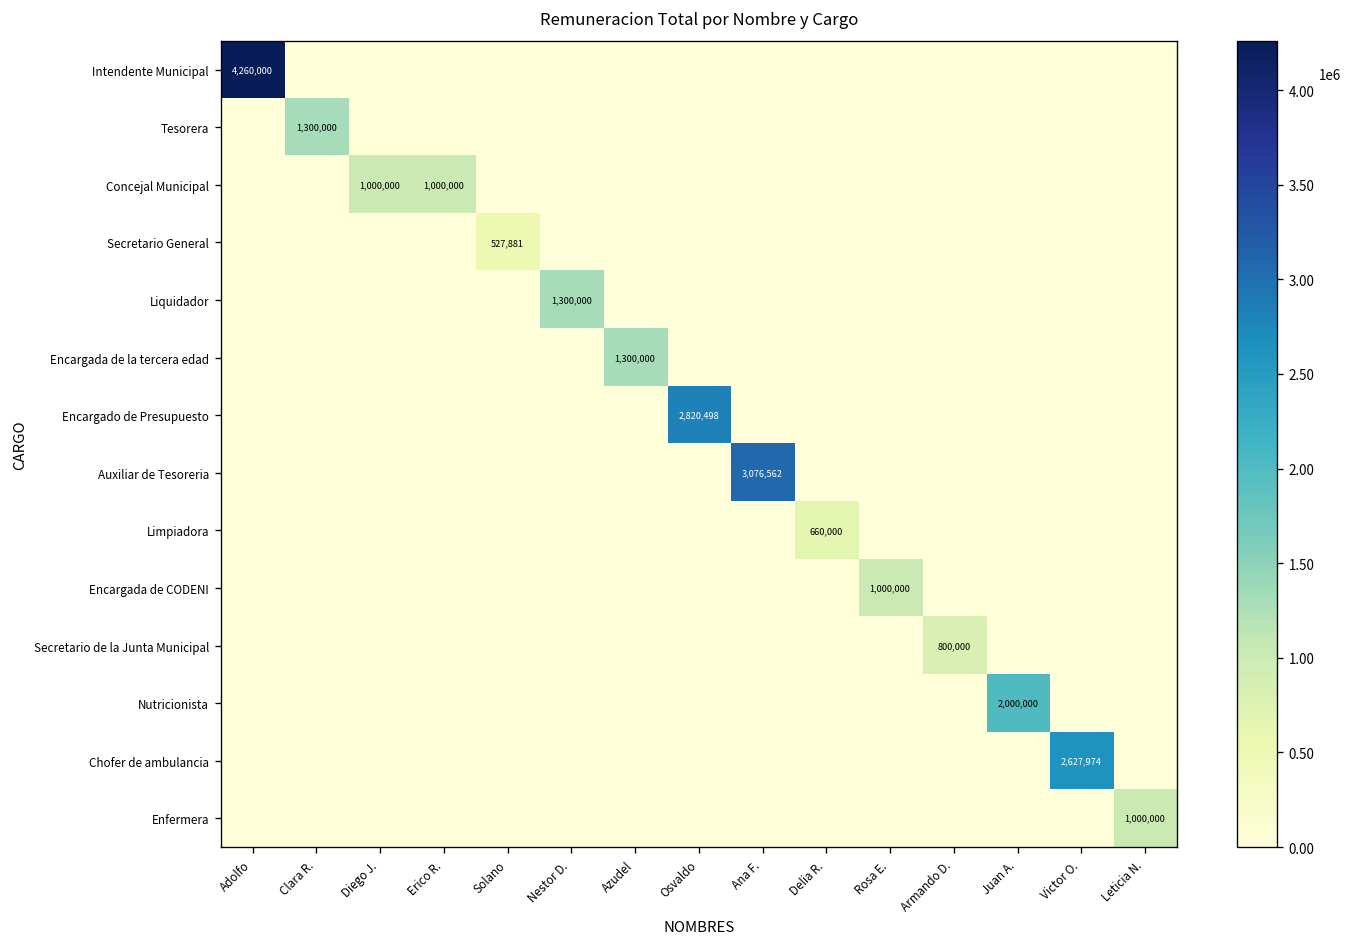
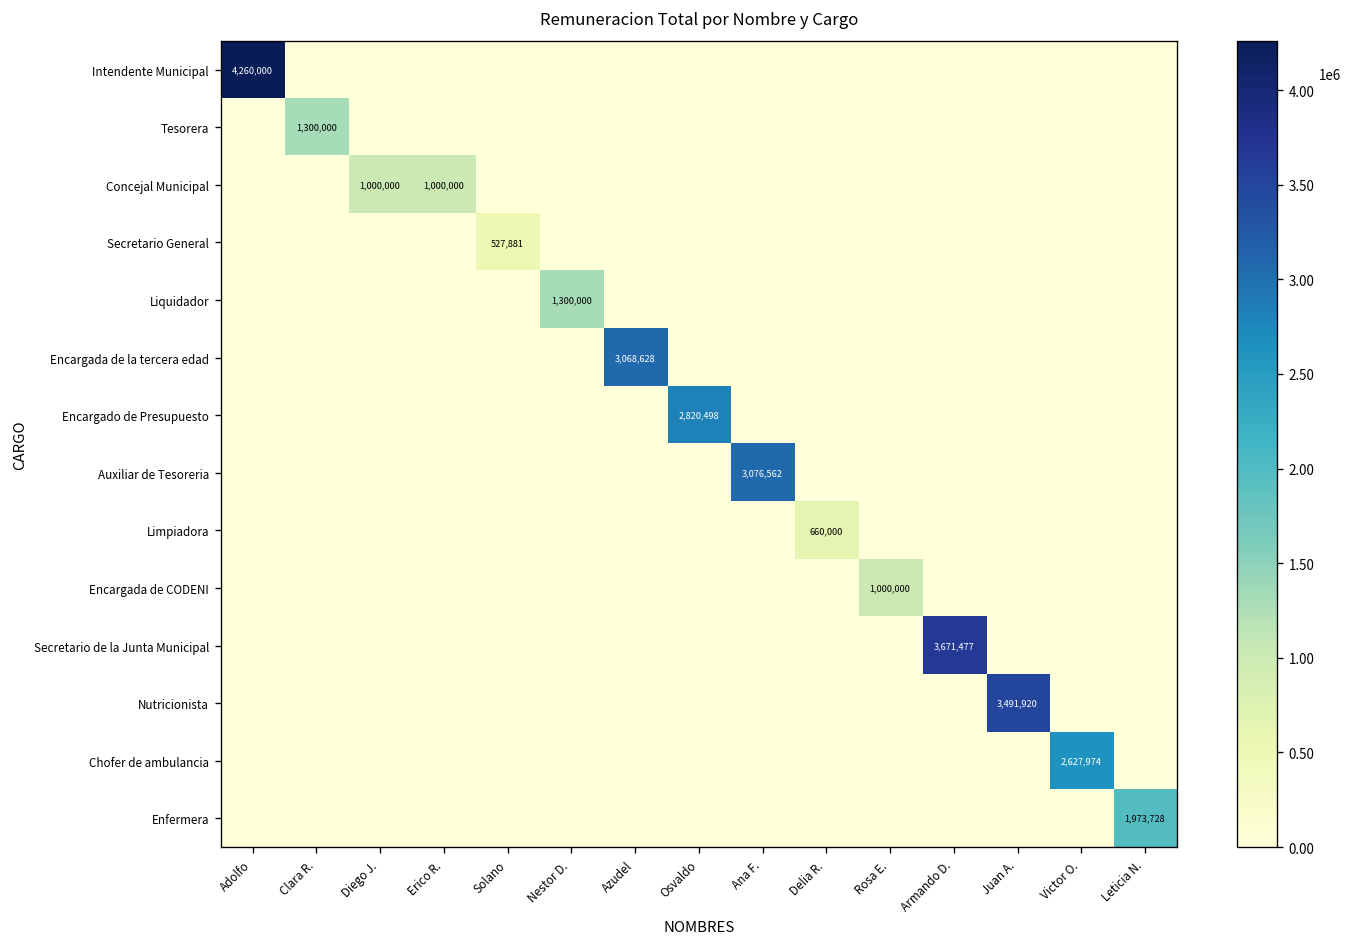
  {
    "Intendente Municipal": {
      "Adolfo": "4,260,000"
    },
    "Tesorera": {
      "Clara R.": "1,300,000"
    },
    "Concejal Municipal": {
      "Diego J.": "1,000,000",
      "Erico R.": "1,000,000"
    },
    "Secretario General": {
      "Solano": "527,881"
    },
    "Liquidador": {
      "Nestor D.": "1,300,000"
    },
    "Encargada de la tercera edad": {
-     "Azudel": "1,300,000"
+     "Azudel": "3,068,628"
    },
    "Encargado de Presupuesto": {
      "Osvaldo": "2,820,498"
    },
    "Auxiliar de Tesoreria": {
      "Ana F.": "3,076,562"
    },
    "Limpiadora": {
      "Delia R.": "660,000"
    },
    "Encargada de CODENI": {
      "Rosa E.": "1,000,000"
    },
    "Secretario de la Junta Municipal": {
-     "Armando D.": "800,000"
+     "Armando D.": "3,671,477"
    },
    "Nutricionista": {
-     "Juan A.": "2,000,000"
+     "Juan A.": "3,491,920"
    },
    "Chofer de ambulancia": {
      "Victor O.": "2,627,974"
    },
    "Enfermera": {
-     "Leticia N.": "1,000,000"
+     "Leticia N.": "1,973,728"
    }
  }
